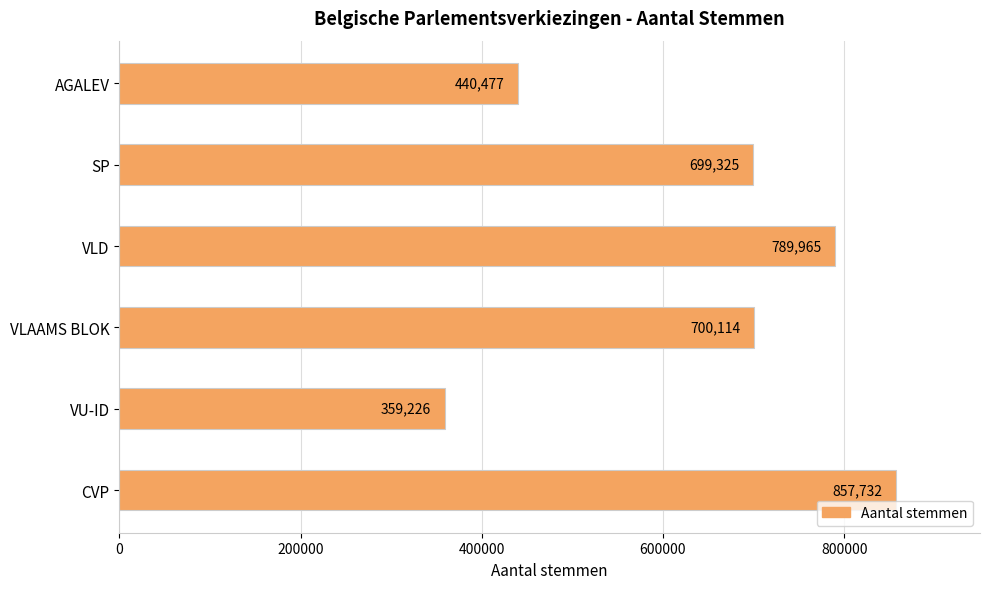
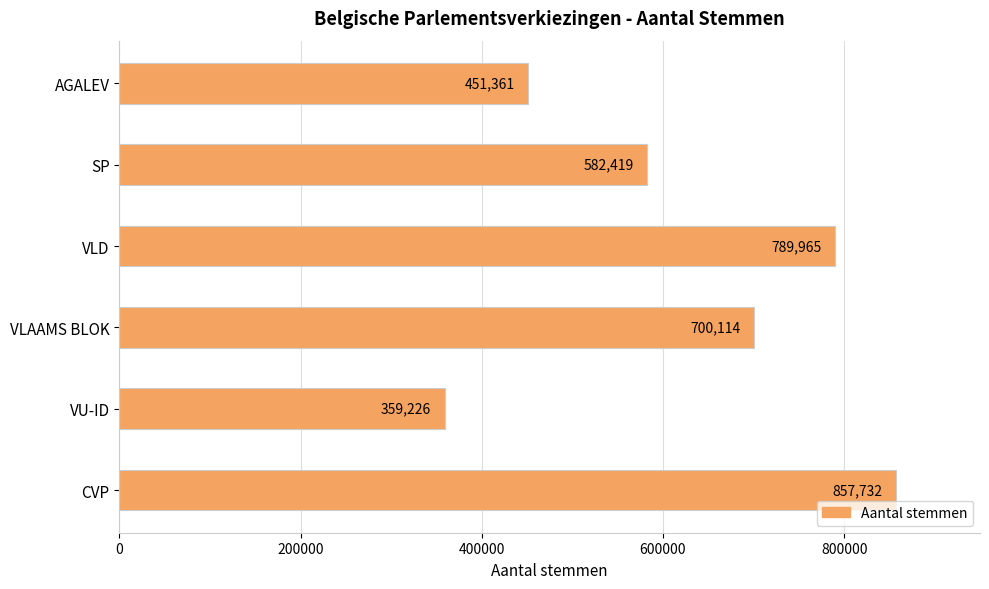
  {
-   "AGALEV": "440,477",
-   "SP": "699,325",
+   "AGALEV": "451,361",
+   "SP": "582,419",
    "VLD": "789,965",
    "VLAAMS BLOK": "700,114",
    "VU-ID": "359,226",
    "CVP": "857,732"
  }
